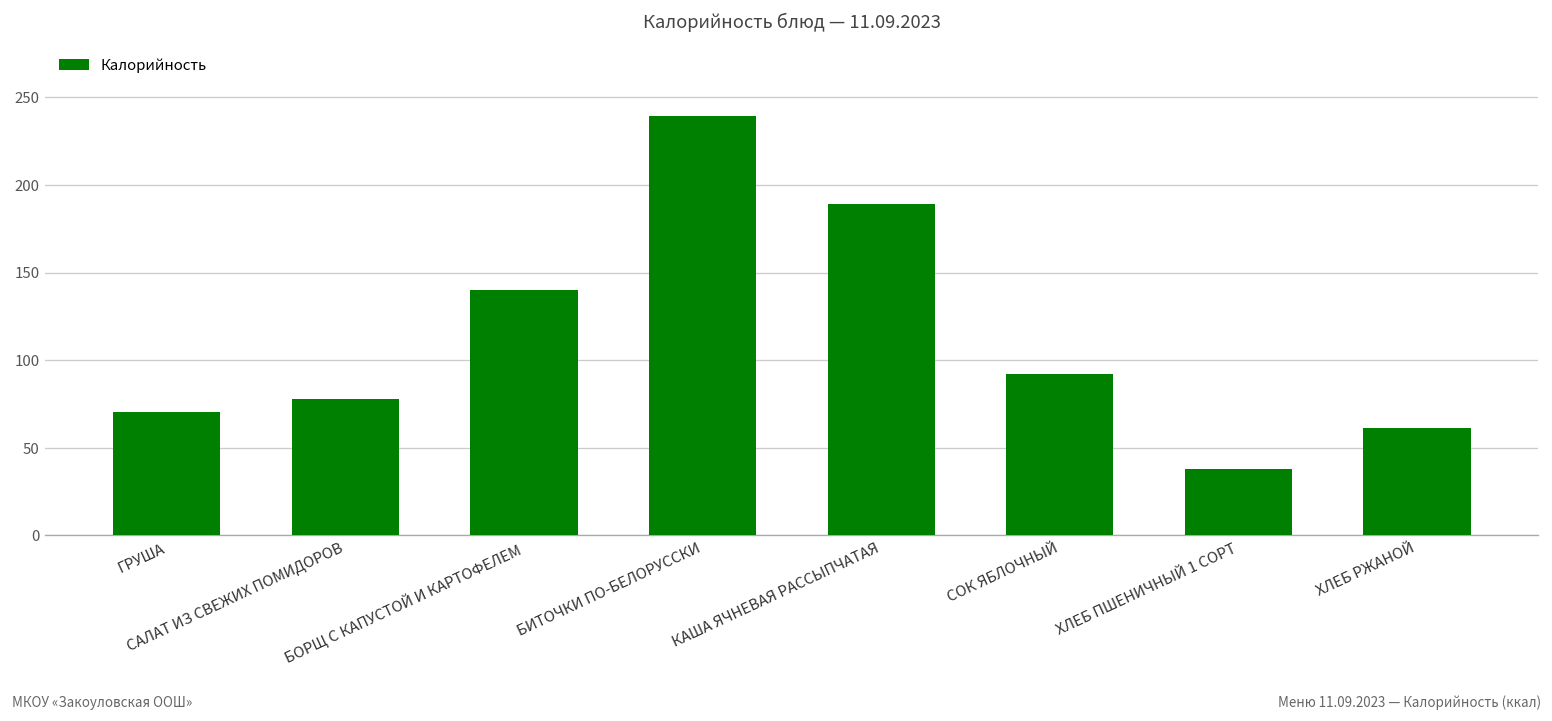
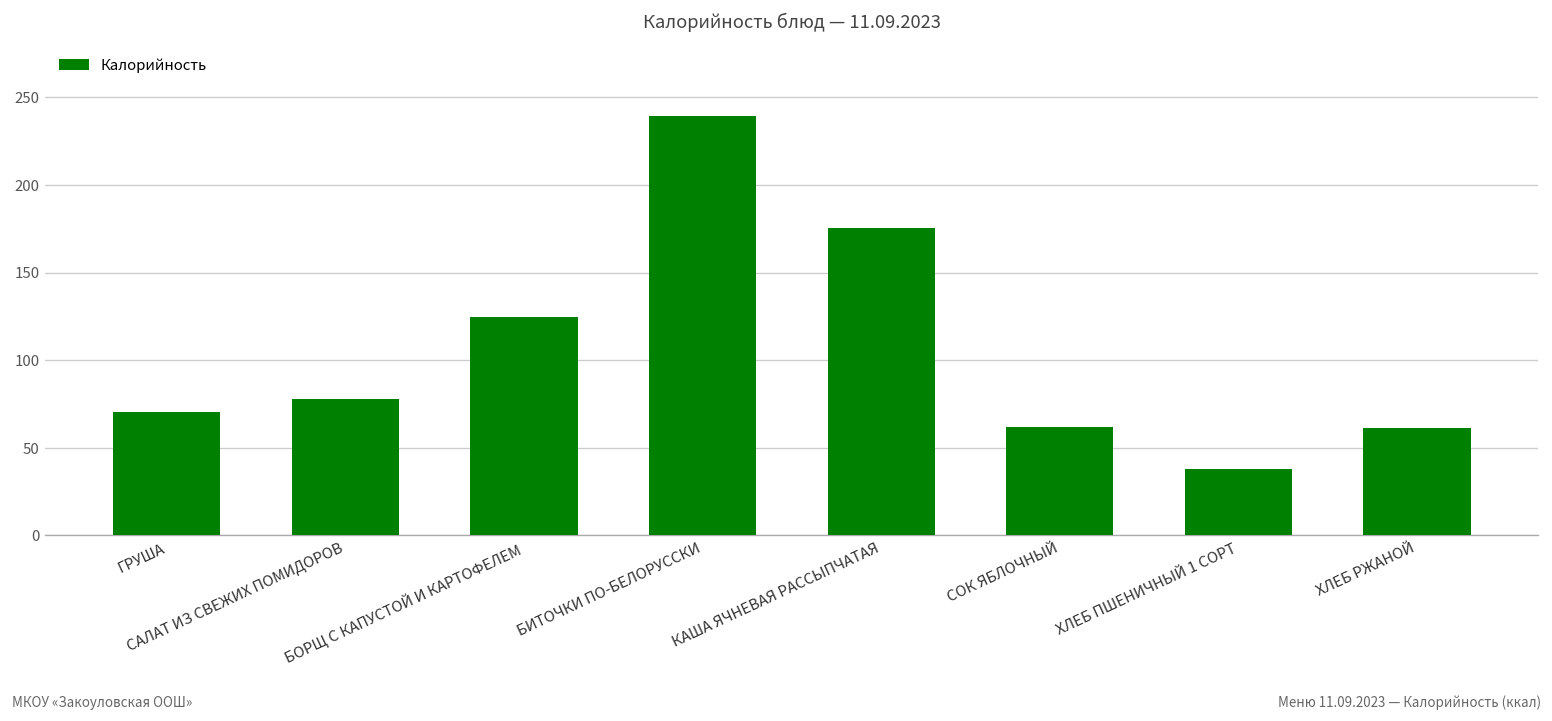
  {
    "ГРУША": 70,
    "САЛАТ ИЗ СВЕЖИХ ПОМИДОРОВ": 78,
-   "БОРЩ С КАПУСТОЙ И КАРТОФЕЛЕМ": 140,
+   "БОРЩ С КАПУСТОЙ И КАРТОФЕЛЕМ": 125,
    "БИТОЧКИ ПО-БЕЛОРУССКИ": 240,
-   "КАША ЯЧНЕВАЯ РАССЫПЧАТАЯ": 189,
-   "СОК ЯБЛОЧНЫЙ": 92,
+   "КАША ЯЧНЕВАЯ РАССЫПЧАТАЯ": 176,
+   "СОК ЯБЛОЧНЫЙ": 62,
    "ХЛЕБ ПШЕНИЧНЫЙ 1 СОРТ": 38,
    "ХЛЕБ РЖАНОЙ": 61
  }
